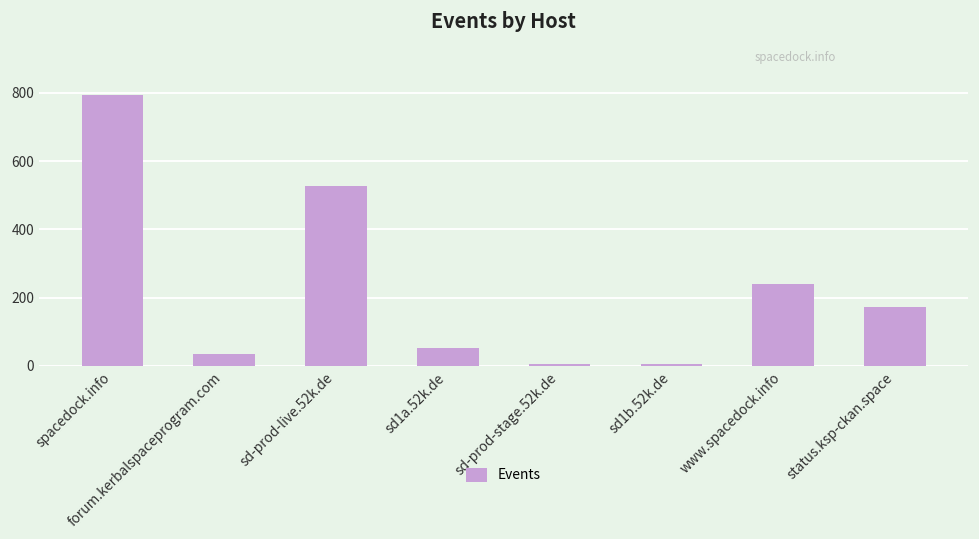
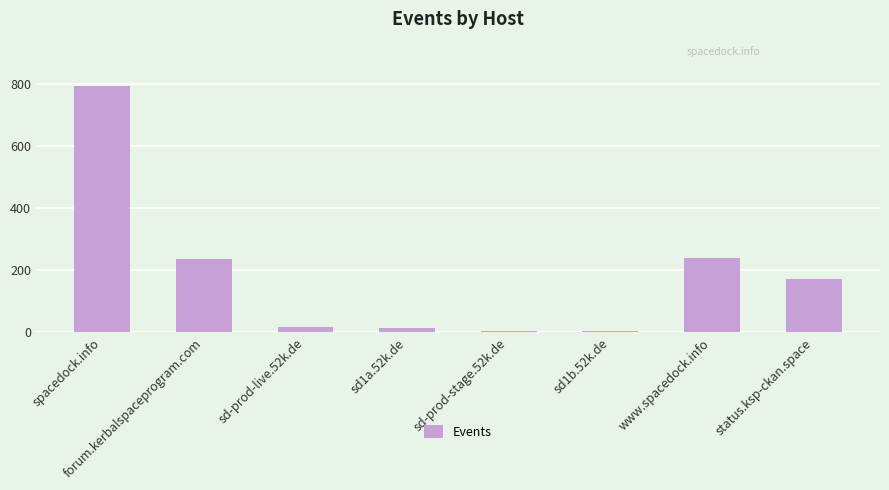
  {
    "spacedock.info": 800,
-   "forum.kerbalspaceprogram.com": 30,
-   "sd-prod-live.52k.de": 530,
-   "sd1a.52k.de": 50,
+   "forum.kerbalspaceprogram.com": 240,
+   "sd-prod-live.52k.de": 20,
+   "sd1a.52k.de": 10,
    "www.spacedock.info": 240,
    "status.ksp-ckan.space": 170
  }
